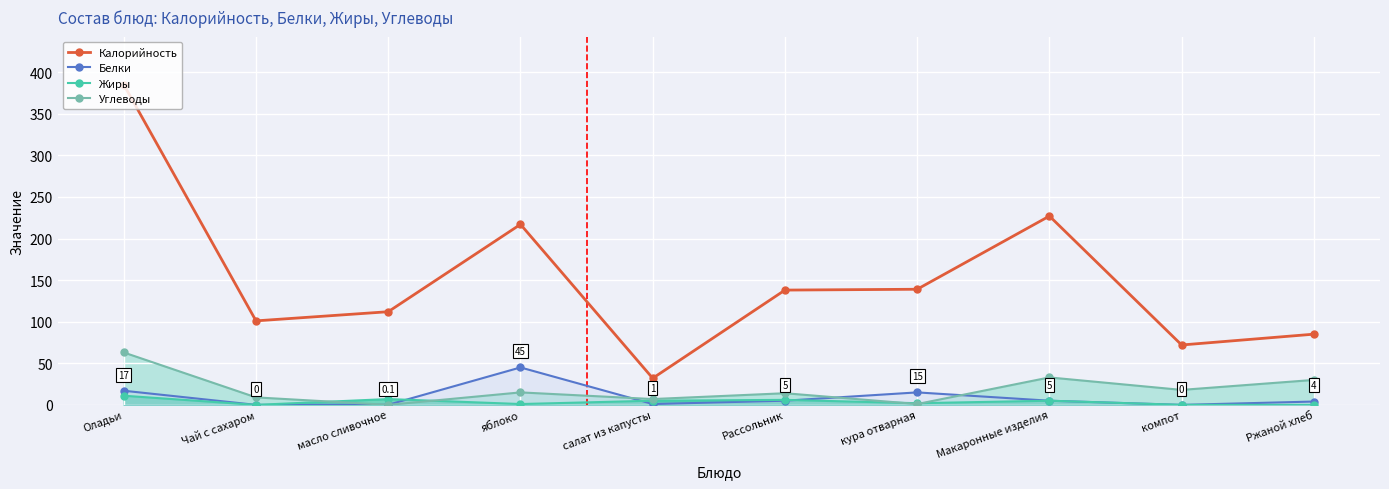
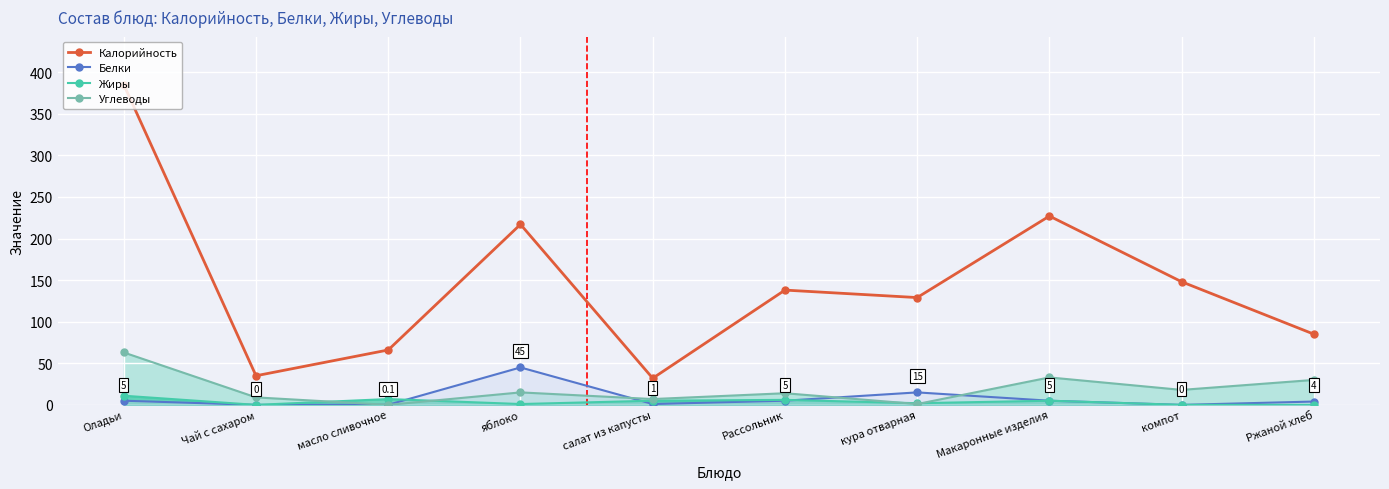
  {
    "Калорийность": {
-     "Чай с сахаром": 100,
-     "масло сливочное": 110,
+     "Чай с сахаром": 40,
+     "масло сливочное": 70,
      "яблоко": 220,
      "Рассольник": 140,
-     "кура отварная": 140,
+     "кура отварная": 130,
      "Макаронные изделия": 230,
-     "компот": 70,
+     "компот": 150,
      "Ржаной хлеб": 90
    },
    "Белки": {
-     "Оладьи": 17
+     "Оладьи": 5
    }
  }
